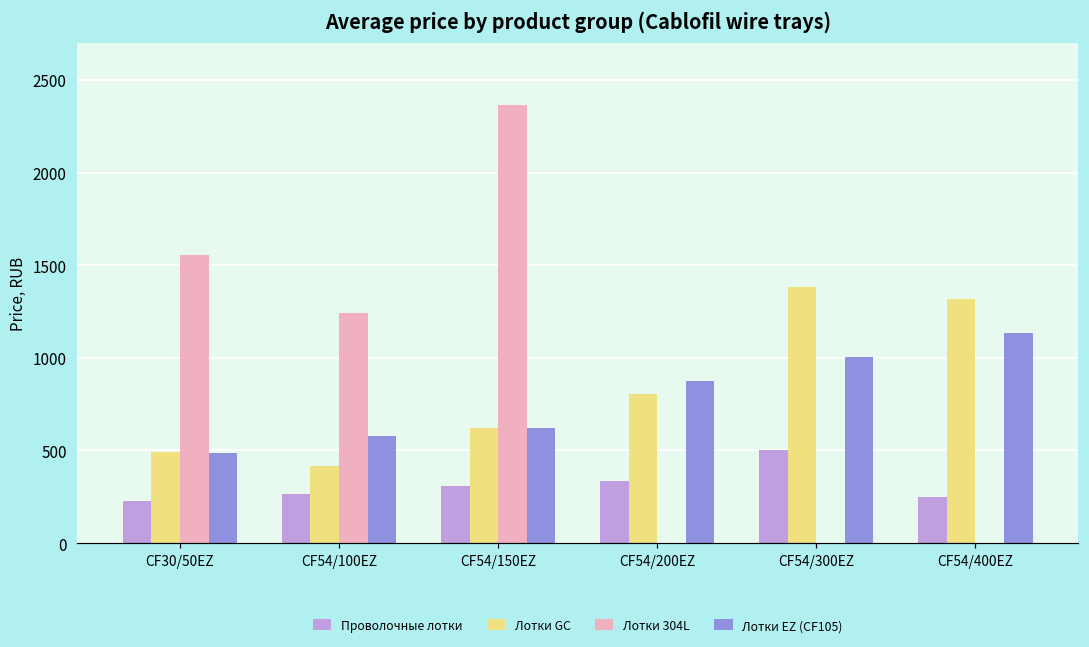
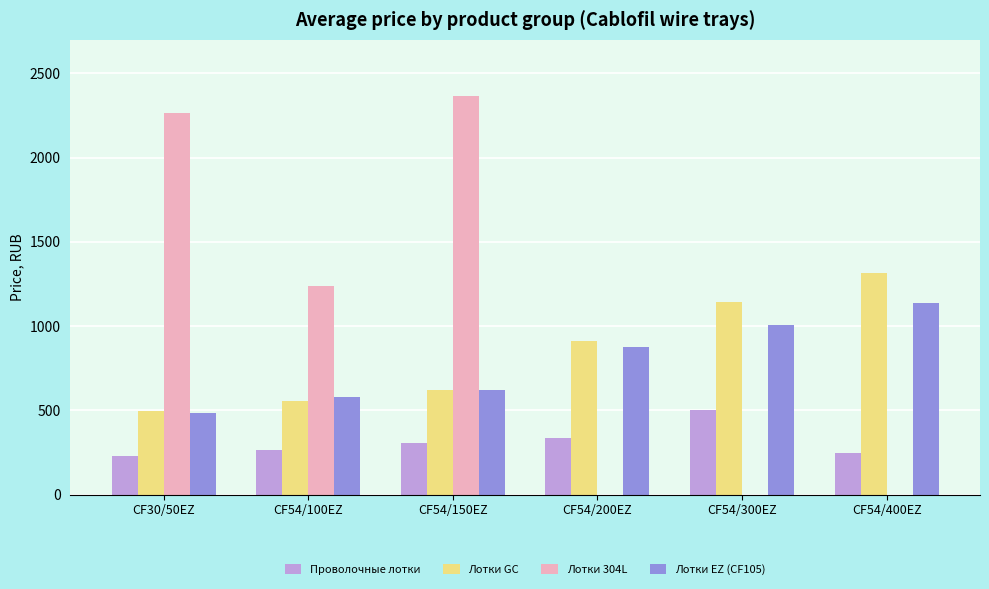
  {
    "Лотки GC": {
      "CF30/50EZ": 490,
-     "CF54/100EZ": 410,
+     "CF54/100EZ": 550,
      "CF54/150EZ": 620,
-     "CF54/200EZ": 800,
-     "CF54/300EZ": 1380,
+     "CF54/200EZ": 910,
+     "CF54/300EZ": 1140,
      "CF54/400EZ": 1320
    },
    "Лотки 304L": {
-     "CF30/50EZ": 1560,
+     "CF30/50EZ": 2270,
      "CF54/100EZ": 1240,
      "CF54/150EZ": 2360,
      "CF54/200EZ": 0,
      "CF54/300EZ": 0,
      "CF54/400EZ": 0
    }
  }
